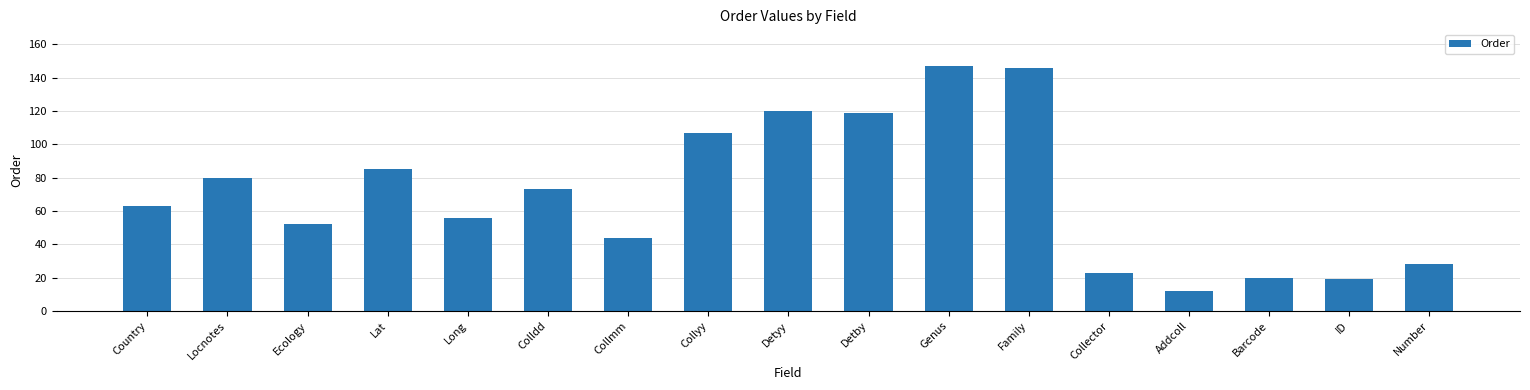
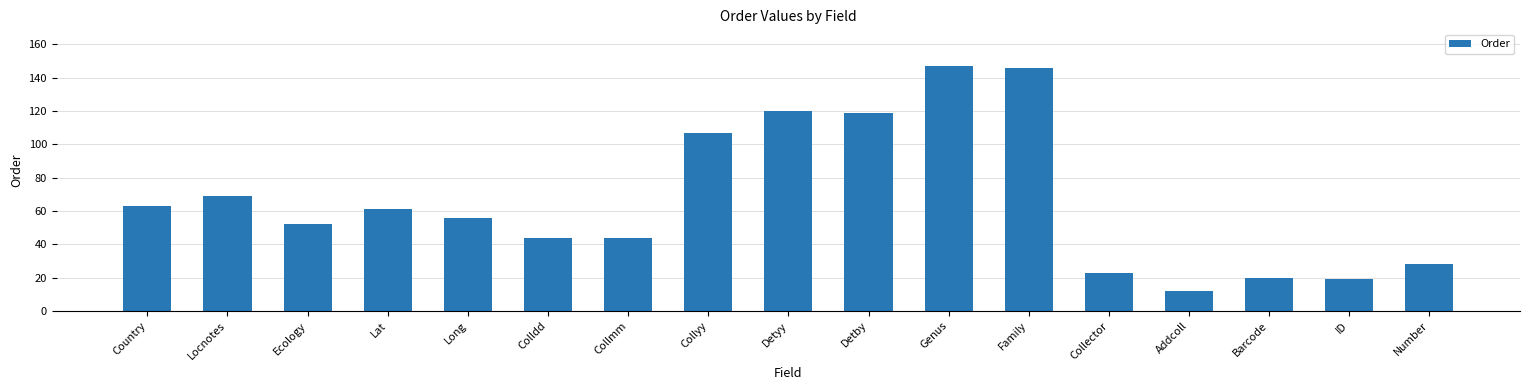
  {
    "Country": 63,
-   "Locnotes": 80,
+   "Locnotes": 69,
    "Ecology": 52,
-   "Lat": 85,
+   "Lat": 61,
    "Long": 56,
-   "Colldd": 73,
+   "Colldd": 44,
    "Collmm": 44,
    "Collyy": 107,
    "Detyy": 120,
    "Detby": 119,
    "Genus": 147,
    "Family": 146,
    "Collector": 23,
    "Addcoll": 12,
    "Barcode": 20,
    "ID": 19,
    "Number": 28
  }
